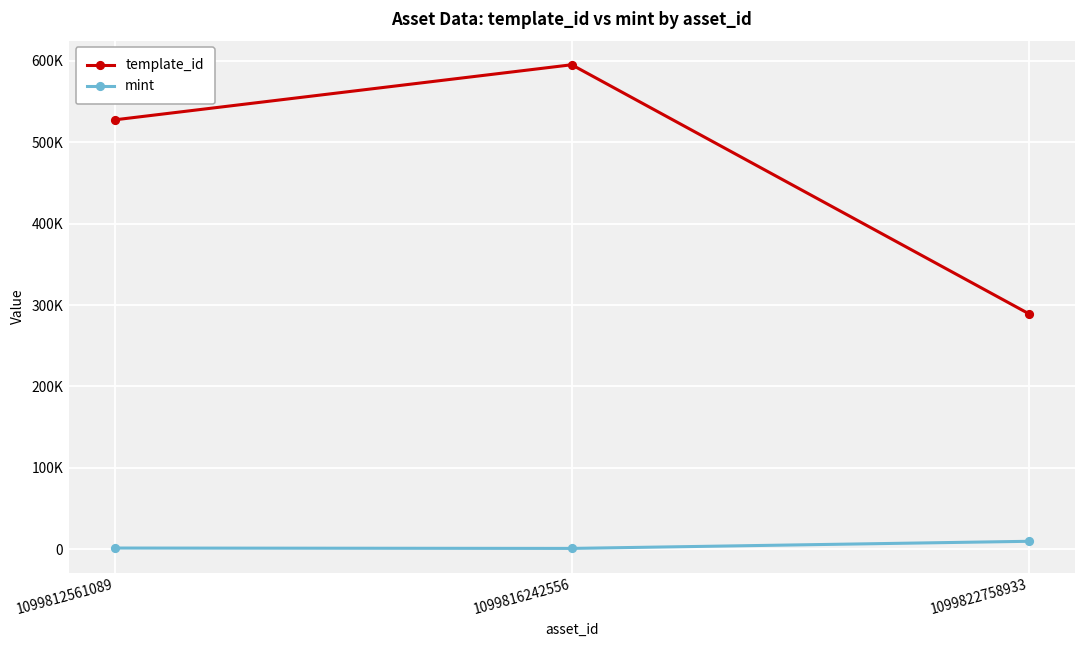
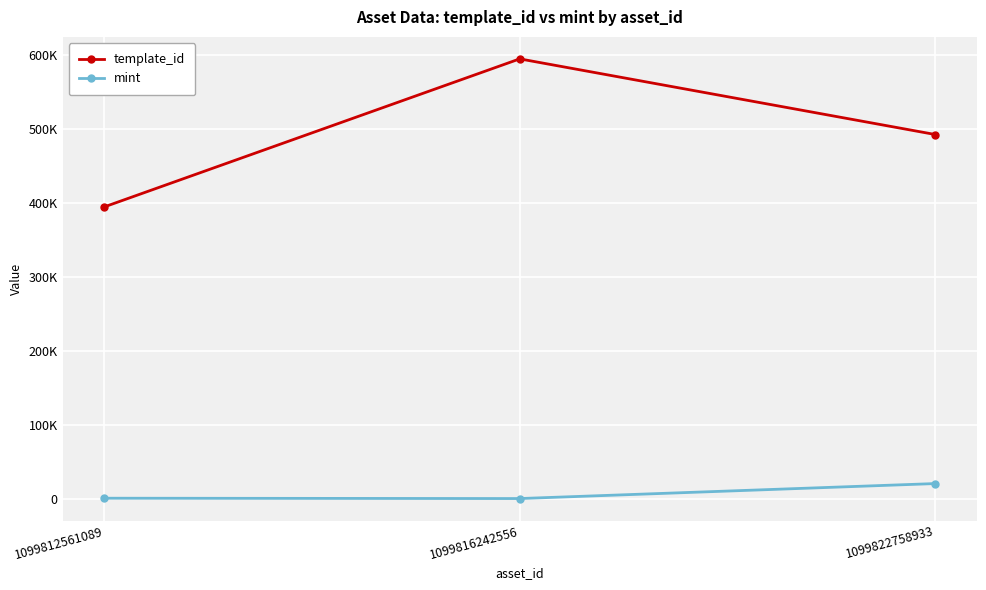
  {
    "template_id": {
-     "1099812561089": 530000,
+     "1099812561089": 400000,
      "1099816242556": 600000,
-     "1099822758933": 290000
+     "1099822758933": 490000
    },
    "mint": {
      "1099812561089": 0,
      "1099816242556": 0,
-     "1099822758933": 10000
+     "1099822758933": 20000
    }
  }
